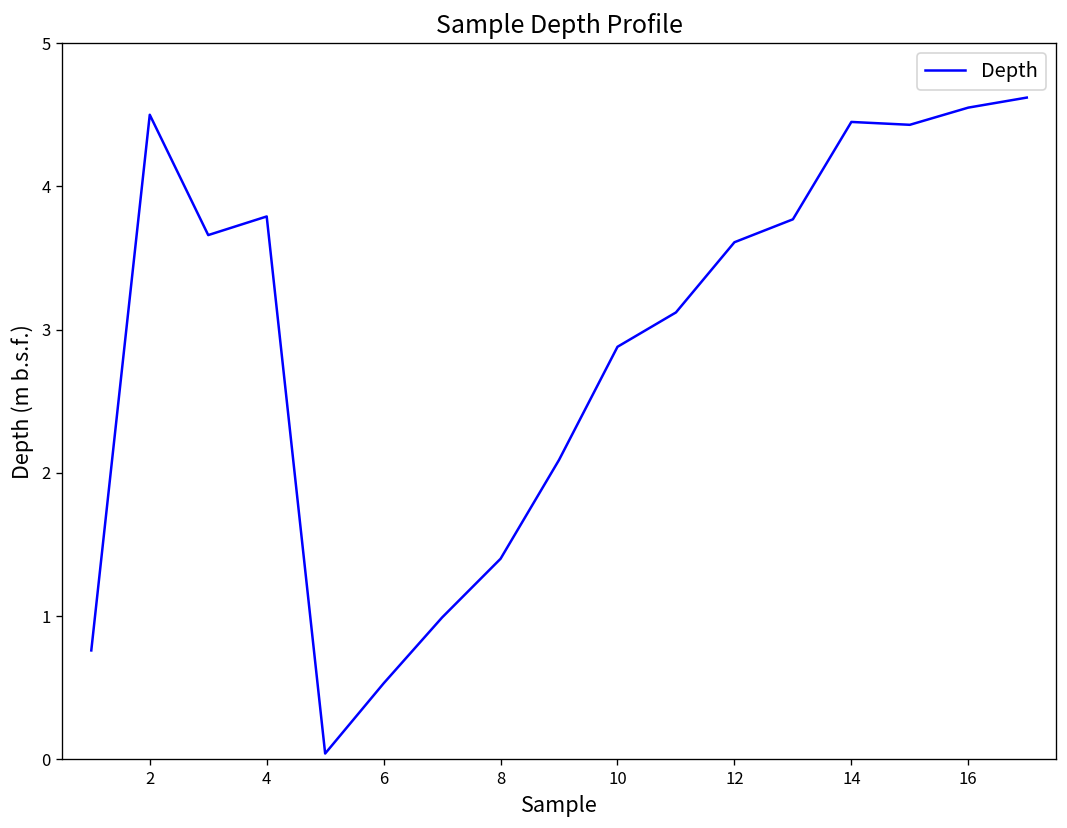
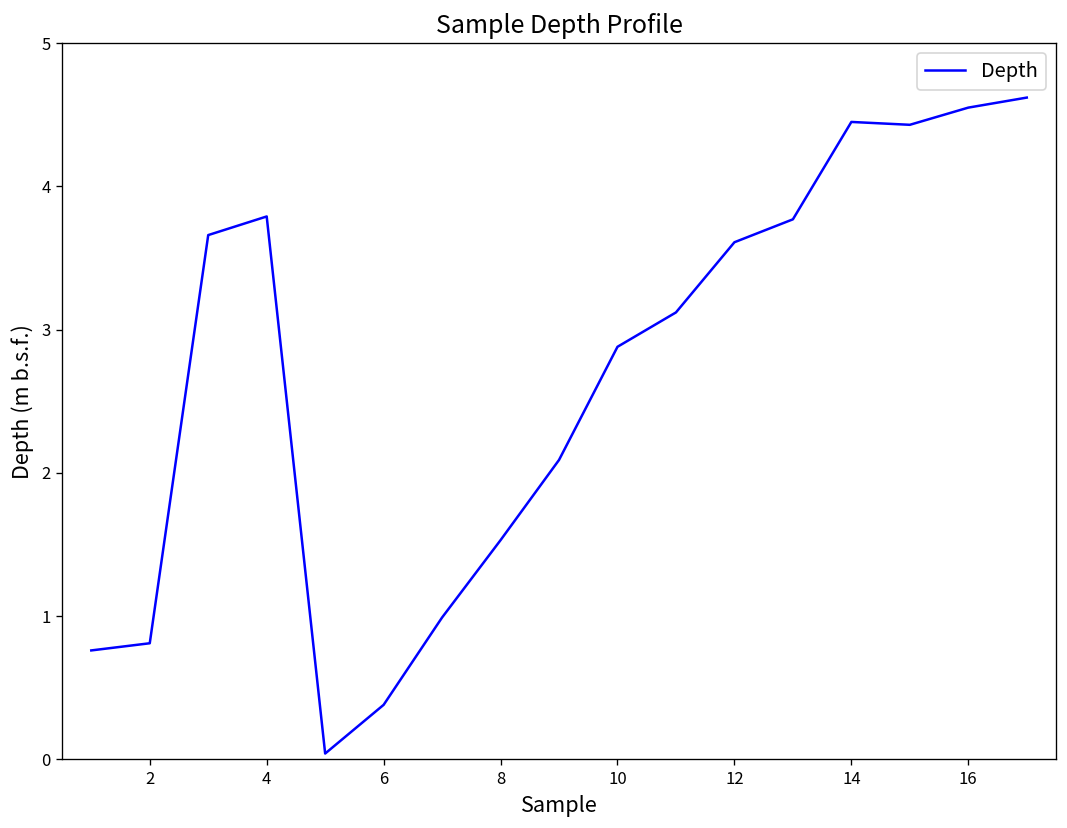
  {
-   "2": 4.50,
+   "2": 0.81,
    "4": 3.79,
-   "6": 0.53,
-   "8": 1.40,
+   "6": 0.38,
+   "8": 1.53,
    "10": 2.88,
    "12": 3.61,
    "14": 4.45,
    "16": 4.55
  }
